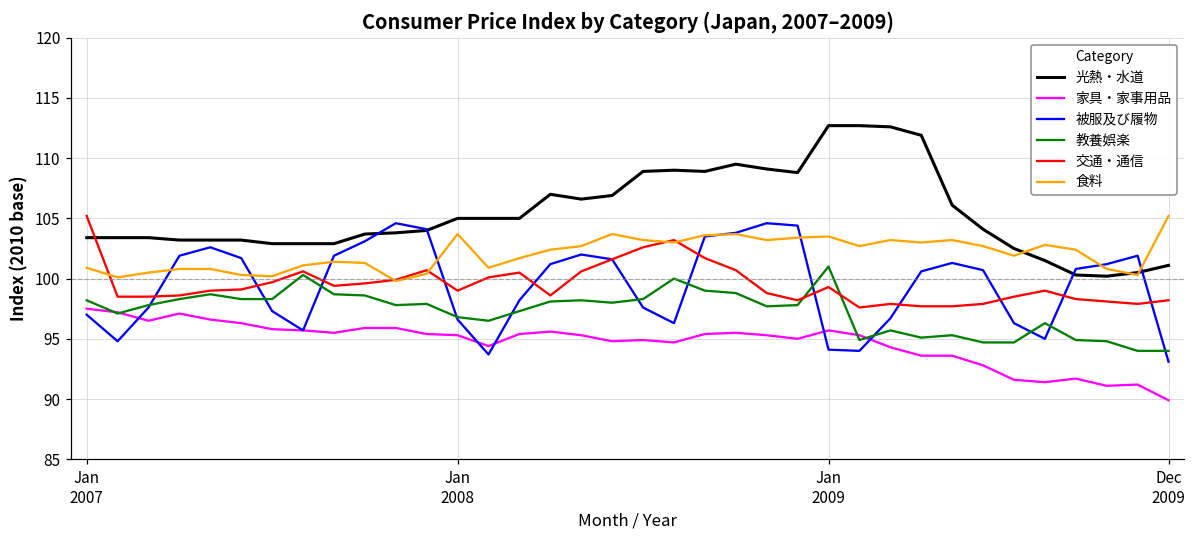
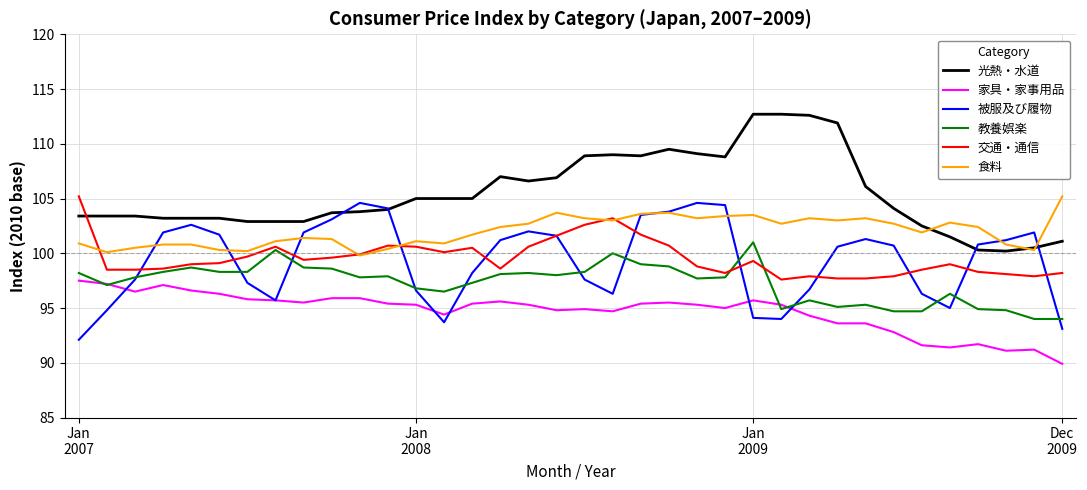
  {
    "光熱・水道": {
      "Jan 2007": 103.4,
      "Jan 2008": 105.0,
      "Jan 2009": 112.7,
      "Dec 2009": 101.1
    },
    "家具・家事用品": {
      "Jan 2007": 97.5,
      "Jan 2008": 95.3,
      "Jan 2009": 95.7,
      "Dec 2009": 89.9
    },
    "被服及び履物": {
-     "Jan 2007": 97.0,
+     "Jan 2007": 92.1,
      "Jan 2009": 94.1,
      "Dec 2009": 93.1
    },
    "教養娯楽": {
      "Jan 2007": 98.2,
      "Jan 2009": 101.0,
      "Dec 2009": 94.0
    },
    "交通・通信": {
      "Jan 2007": 105.2,
-     "Jan 2008": 99.0,
+     "Jan 2008": 100.6,
      "Jan 2009": 99.3,
      "Dec 2009": 98.2
    },
    "食料": {
      "Jan 2007": 100.9,
-     "Jan 2008": 103.7,
+     "Jan 2008": 101.1,
      "Jan 2009": 103.5,
      "Dec 2009": 105.2
    }
  }
